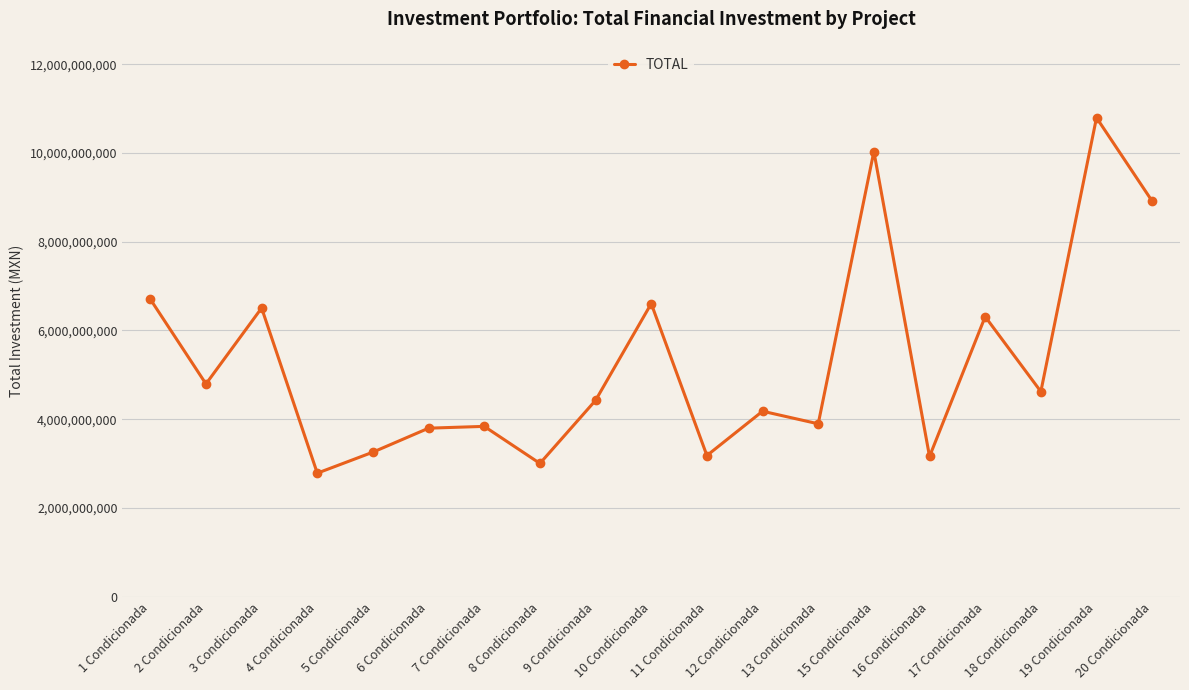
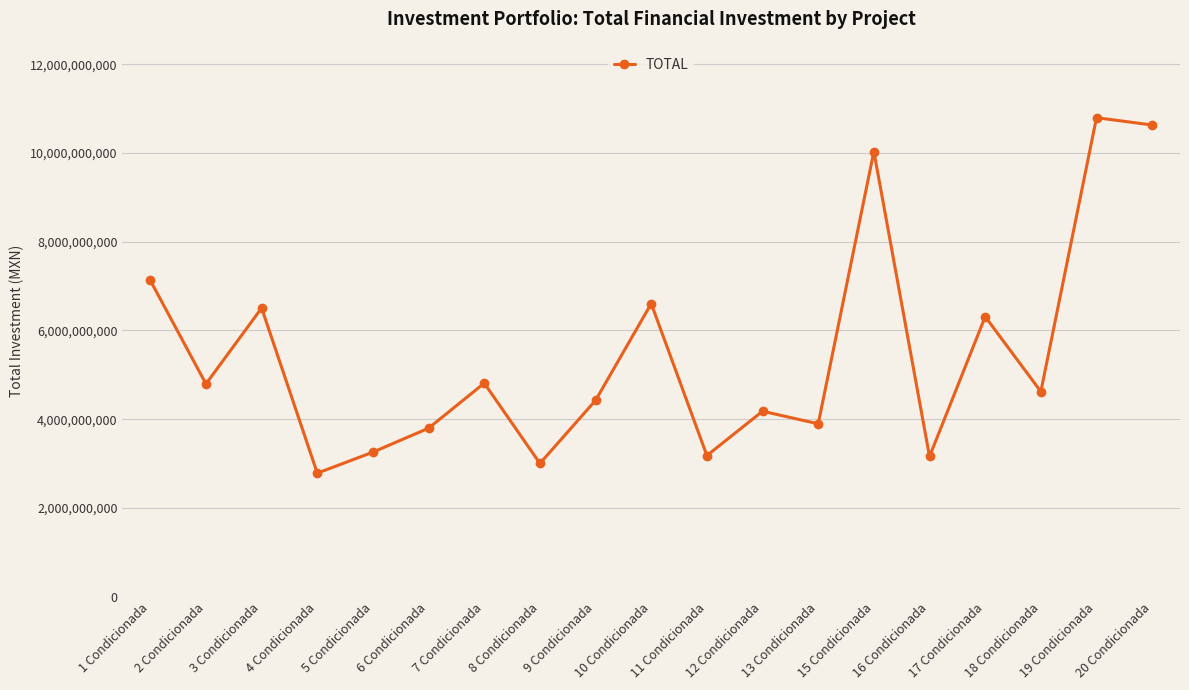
  {
-   "1 Condicionada": "6,700,000,000",
+   "1 Condicionada": "7,100,000,000",
    "2 Condicionada": "4,800,000,000",
    "3 Condicionada": "6,500,000,000",
    "4 Condicionada": "2,800,000,000",
    "5 Condicionada": "3,300,000,000",
    "6 Condicionada": "3,800,000,000",
-   "7 Condicionada": "3,800,000,000",
+   "7 Condicionada": "4,800,000,000",
    "8 Condicionada": "3,000,000,000",
    "9 Condicionada": "4,400,000,000",
    "10 Condicionada": "6,600,000,000",
    "11 Condicionada": "3,200,000,000",
    "12 Condicionada": "4,200,000,000",
    "13 Condicionada": "3,900,000,000",
    "15 Condicionada": "10,000,000,000",
    "16 Condicionada": "3,200,000,000",
    "17 Condicionada": "6,300,000,000",
    "18 Condicionada": "4,600,000,000",
    "19 Condicionada": "10,800,000,000",
-   "20 Condicionada": "8,900,000,000"
+   "20 Condicionada": "10,600,000,000"
  }
